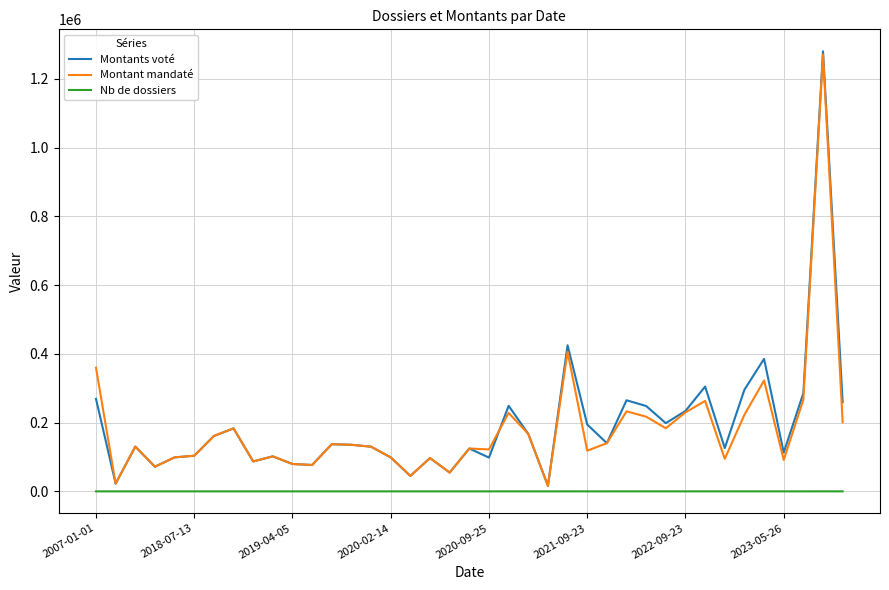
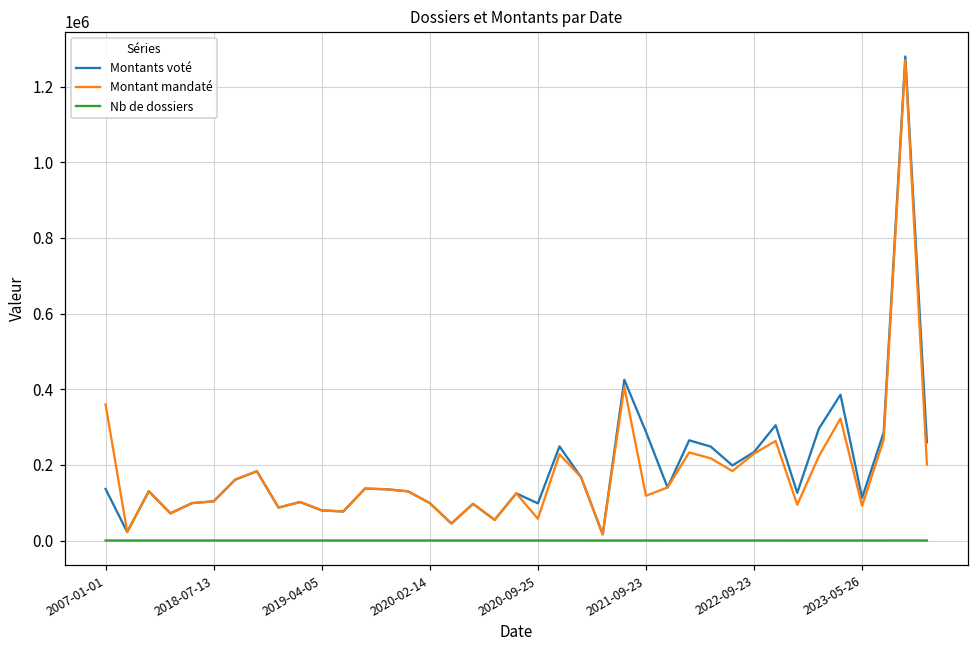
  {
    "Montants voté": {
-     "2007-01-01": 270000,
+     "2007-01-01": 140000,
      "2020-09-25": 100000,
-     "2021-09-23": 190000,
+     "2021-09-23": 290000,
      "2023-05-26": 110000
    },
    "Montant mandaté": {
      "2007-01-01": 360000,
-     "2020-09-25": 120000,
+     "2020-09-25": 60000,
      "2021-09-23": 120000,
      "2023-05-26": 90000
    },
    "Nb de dossiers": {
      "2007-01-01": 0,
      "2018-07-13": 0,
      "2019-04-05": 0,
      "2020-02-14": 0,
      "2020-09-25": 0,
      "2021-09-23": 0,
      "2022-09-23": 0,
      "2023-05-26": 0
    }
  }
